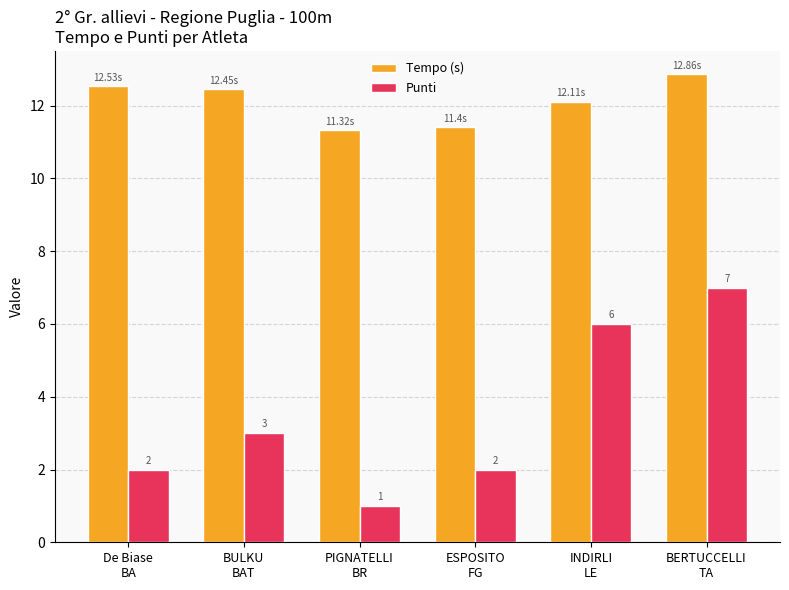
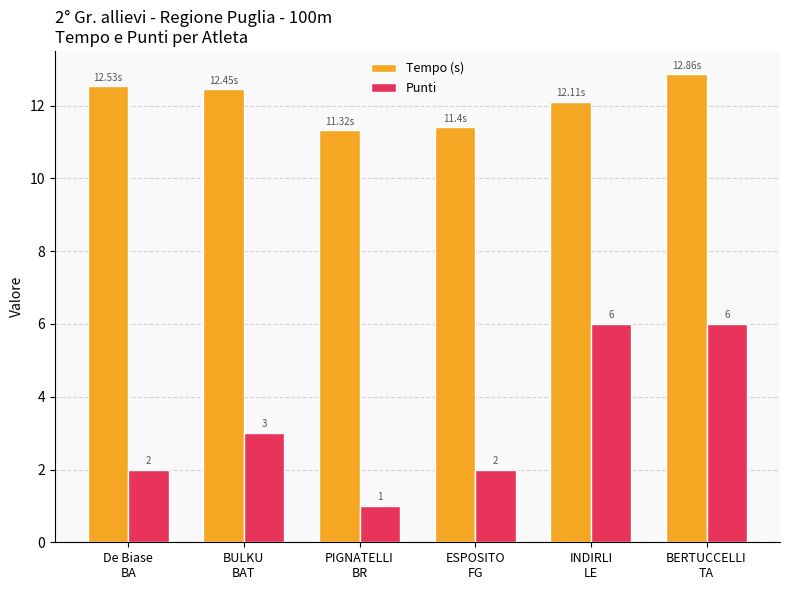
  {
    "Tempo (s)": {
      "De Biase BA": "12.53s",
      "BULKU BAT": "12.45s",
      "PIGNATELLI BR": "11.32s",
      "ESPOSITO FG": "11.4s",
      "INDIRLI LE": "12.11s",
      "BERTUCCELLI TA": "12.86s"
    },
    "Punti": {
      "De Biase BA": "2",
      "BULKU BAT": "3",
      "PIGNATELLI BR": "1",
      "ESPOSITO FG": "2",
      "INDIRLI LE": "6",
-     "BERTUCCELLI TA": "7"
+     "BERTUCCELLI TA": "6"
    }
  }
